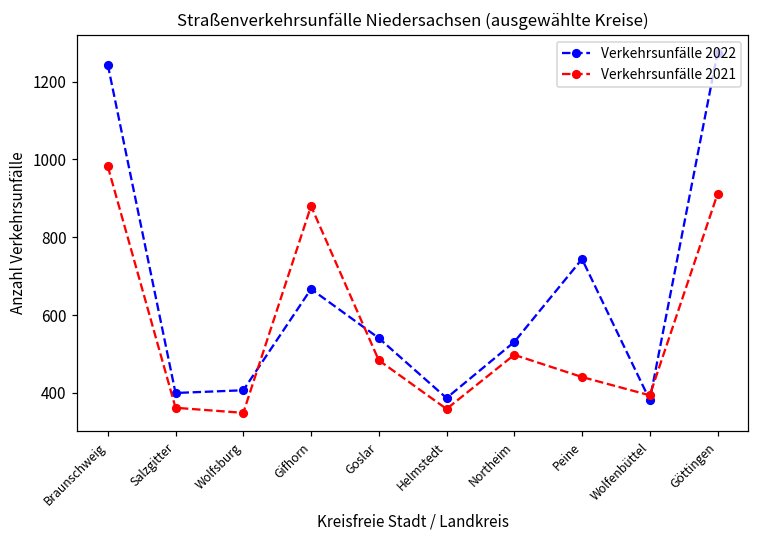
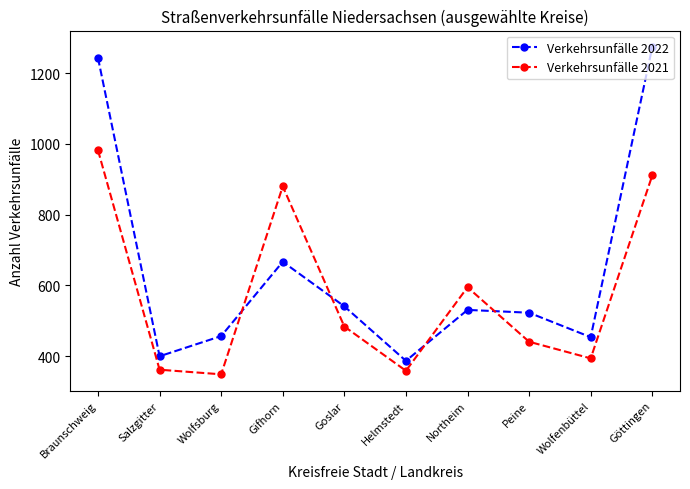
  {
    "Verkehrsunfälle 2022": {
      "Braunschweig": 1240,
      "Salzgitter": 400,
-     "Wolfsburg": 410,
+     "Wolfsburg": 460,
      "Gifhorn": 670,
      "Goslar": 540,
      "Helmstedt": 390,
      "Northeim": 530,
-     "Peine": 740,
-     "Wolfenbüttel": 380
+     "Peine": 520,
+     "Wolfenbüttel": 450
    },
    "Verkehrsunfälle 2021": {
      "Braunschweig": 980,
      "Salzgitter": 360,
      "Wolfsburg": 350,
      "Gifhorn": 880,
      "Goslar": 480,
      "Helmstedt": 360,
-     "Northeim": 500,
+     "Northeim": 600,
      "Peine": 440,
      "Wolfenbüttel": 390,
      "Göttingen": 910
    }
  }
